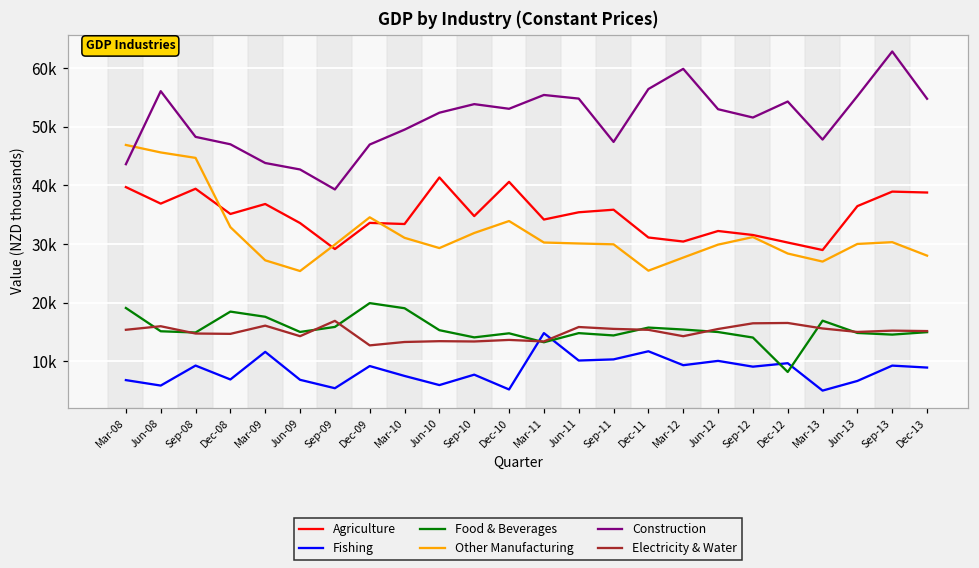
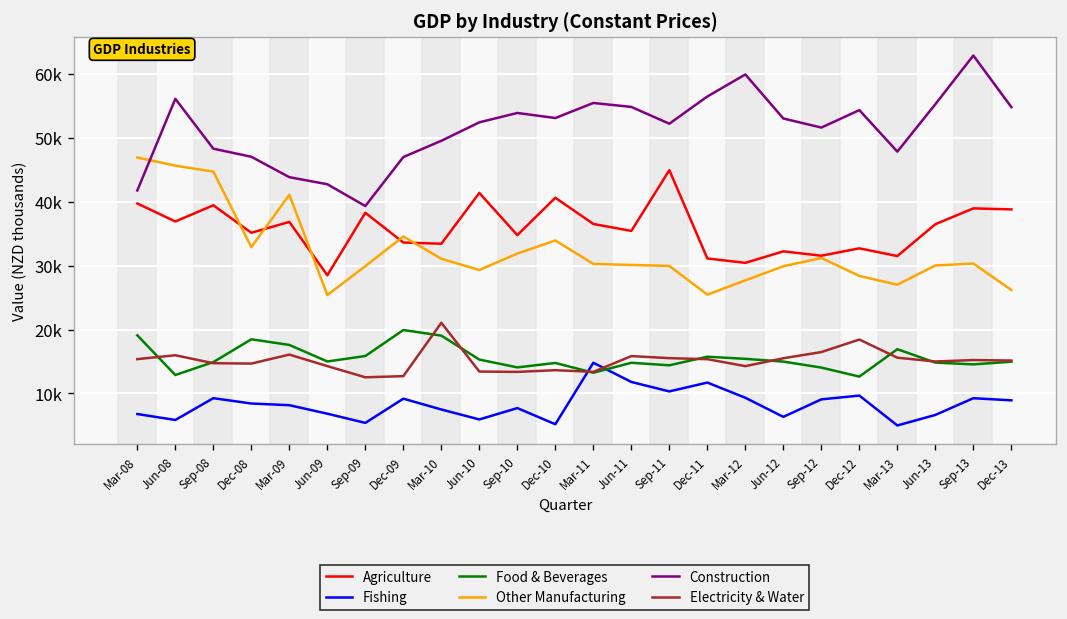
  {
    "Agriculture": {
      "Mar-08": 40000,
      "Jun-08": 37000,
      "Sep-08": 39000,
      "Dec-08": 35000,
      "Mar-09": 37000,
-     "Jun-09": 34000,
-     "Sep-09": 29000,
+     "Jun-09": 28000,
+     "Sep-09": 38000,
      "Dec-09": 34000,
      "Mar-10": 33000,
      "Jun-10": 41000,
      "Sep-10": 35000,
      "Dec-10": 41000,
-     "Mar-11": 34000,
+     "Mar-11": 37000,
      "Jun-11": 35000,
-     "Sep-11": 36000,
+     "Sep-11": 45000,
      "Dec-11": 31000,
      "Mar-12": 30000,
      "Jun-12": 32000,
-     "Dec-12": 30000,
-     "Mar-13": 29000,
+     "Dec-12": 33000,
+     "Mar-13": 31000,
      "Jun-13": 36000,
      "Sep-13": 39000,
      "Dec-13": 39000
    },
    "Fishing": {
      "Mar-08": 7000,
      "Jun-08": 6000,
      "Sep-08": 9000,
-     "Dec-08": 7000,
-     "Mar-09": 12000,
+     "Dec-08": 8000,
+     "Mar-09": 8000,
      "Jun-09": 7000,
      "Sep-09": 5000,
      "Dec-09": 9000,
      "Mar-10": 7000,
      "Jun-10": 6000,
      "Sep-10": 8000,
      "Dec-10": 5000,
      "Mar-11": 15000,
-     "Jun-11": 10000,
+     "Jun-11": 12000,
      "Sep-11": 10000,
      "Dec-11": 12000,
      "Mar-12": 9000,
-     "Jun-12": 10000,
+     "Jun-12": 6000,
      "Sep-12": 9000,
      "Dec-12": 10000,
      "Mar-13": 5000,
      "Jun-13": 7000,
      "Sep-13": 9000,
      "Dec-13": 9000
    },
    "Food & Beverages": {
      "Mar-08": 19000,
-     "Jun-08": 15000,
+     "Jun-08": 13000,
      "Dec-08": 18000,
      "Mar-09": 18000,
      "Jun-09": 15000,
      "Sep-09": 16000,
      "Dec-09": 20000,
      "Mar-10": 19000,
      "Jun-10": 15000,
      "Sep-10": 14000,
      "Dec-10": 15000,
      "Jun-11": 15000,
      "Sep-11": 14000,
      "Mar-12": 15000,
      "Jun-12": 15000,
      "Sep-12": 14000,
-     "Dec-12": 8000,
+     "Dec-12": 13000,
      "Mar-13": 17000,
      "Sep-13": 15000
    },
    "Other Manufacturing": {
      "Mar-08": 47000,
      "Jun-08": 46000,
      "Sep-08": 45000,
      "Dec-08": 33000,
-     "Mar-09": 27000,
+     "Mar-09": 41000,
      "Jun-09": 25000,
      "Sep-09": 30000,
      "Dec-09": 35000,
      "Mar-10": 31000,
      "Jun-10": 29000,
      "Sep-10": 32000,
      "Dec-10": 34000,
      "Mar-11": 30000,
      "Jun-11": 30000,
      "Sep-11": 30000,
      "Dec-11": 25000,
      "Mar-12": 28000,
      "Jun-12": 30000,
      "Dec-12": 28000,
      "Mar-13": 27000,
      "Jun-13": 30000,
      "Sep-13": 30000,
-     "Dec-13": 28000
+     "Dec-13": 26000
    },
    "Construction": {
-     "Mar-08": 44000,
+     "Mar-08": 42000,
      "Jun-08": 56000,
      "Sep-08": 48000,
      "Dec-08": 47000,
      "Mar-09": 44000,
      "Jun-09": 43000,
      "Sep-09": 39000,
      "Dec-09": 47000,
      "Mar-10": 50000,
      "Jun-10": 52000,
      "Sep-10": 54000,
      "Dec-10": 53000,
      "Mar-11": 55000,
      "Jun-11": 55000,
-     "Sep-11": 47000,
+     "Sep-11": 52000,
      "Dec-11": 56000,
      "Mar-12": 60000,
      "Jun-12": 53000,
      "Sep-12": 52000,
      "Dec-12": 54000,
      "Mar-13": 48000,
      "Jun-13": 55000,
      "Sep-13": 63000,
      "Dec-13": 55000
    },
    "Electricity & Water": {
      "Mar-08": 15000,
      "Jun-08": 16000,
      "Dec-08": 15000,
      "Mar-09": 16000,
      "Jun-09": 14000,
-     "Sep-09": 17000,
+     "Sep-09": 13000,
      "Dec-09": 13000,
-     "Mar-10": 13000,
+     "Mar-10": 21000,
      "Jun-10": 13000,
      "Sep-10": 13000,
      "Dec-10": 14000,
      "Jun-11": 16000,
      "Sep-11": 16000,
      "Mar-12": 14000,
      "Jun-12": 16000,
      "Sep-12": 16000,
-     "Dec-12": 17000,
+     "Dec-12": 18000,
      "Mar-13": 16000,
      "Sep-13": 15000
    }
  }
